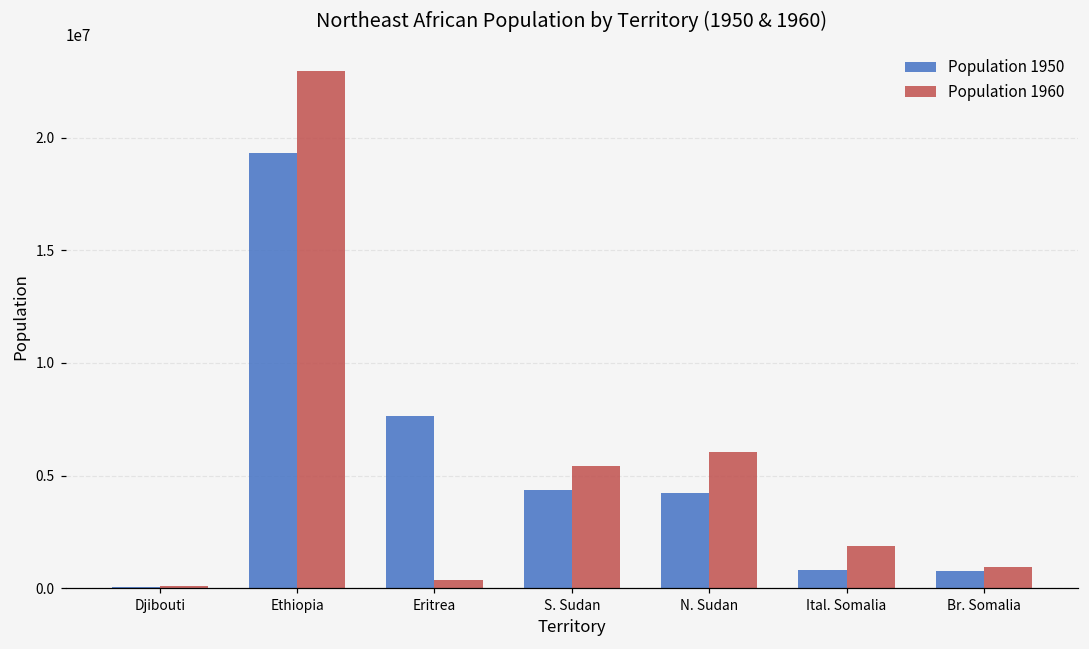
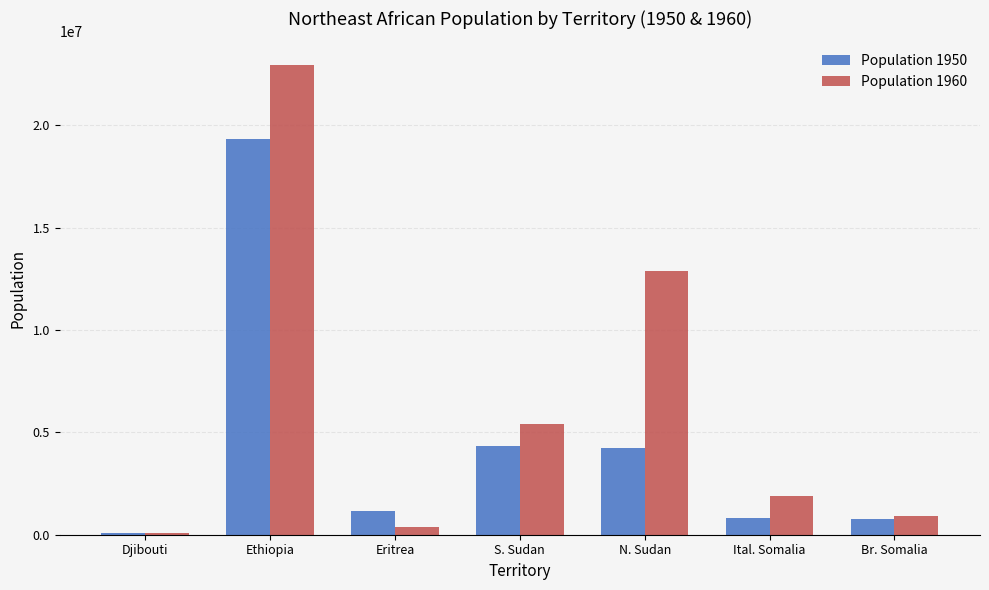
  {
    "Population 1950": {
      "Ethiopia": 19300000,
-     "Eritrea": 7600000,
+     "Eritrea": 1100000,
      "S. Sudan": 4300000,
      "N. Sudan": 4200000,
      "Ital. Somalia": 800000,
      "Br. Somalia": 700000
    },
    "Population 1960": {
      "Ethiopia": 22900000,
      "Eritrea": 400000,
      "S. Sudan": 5400000,
-     "N. Sudan": 6000000,
+     "N. Sudan": 12900000,
      "Ital. Somalia": 1900000,
      "Br. Somalia": 900000
    }
  }
